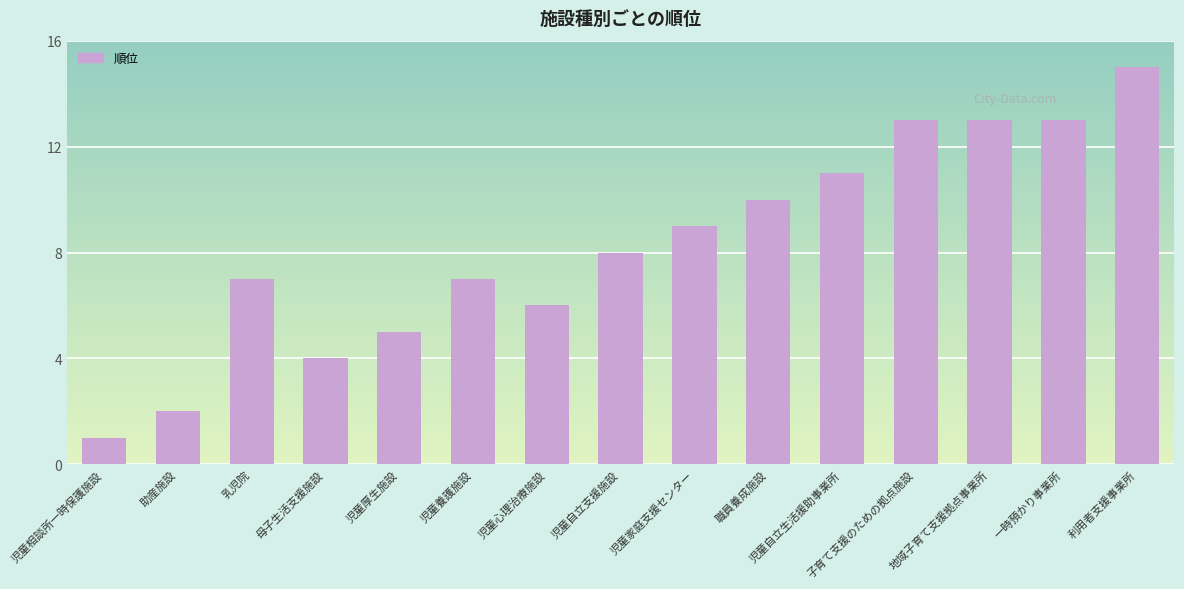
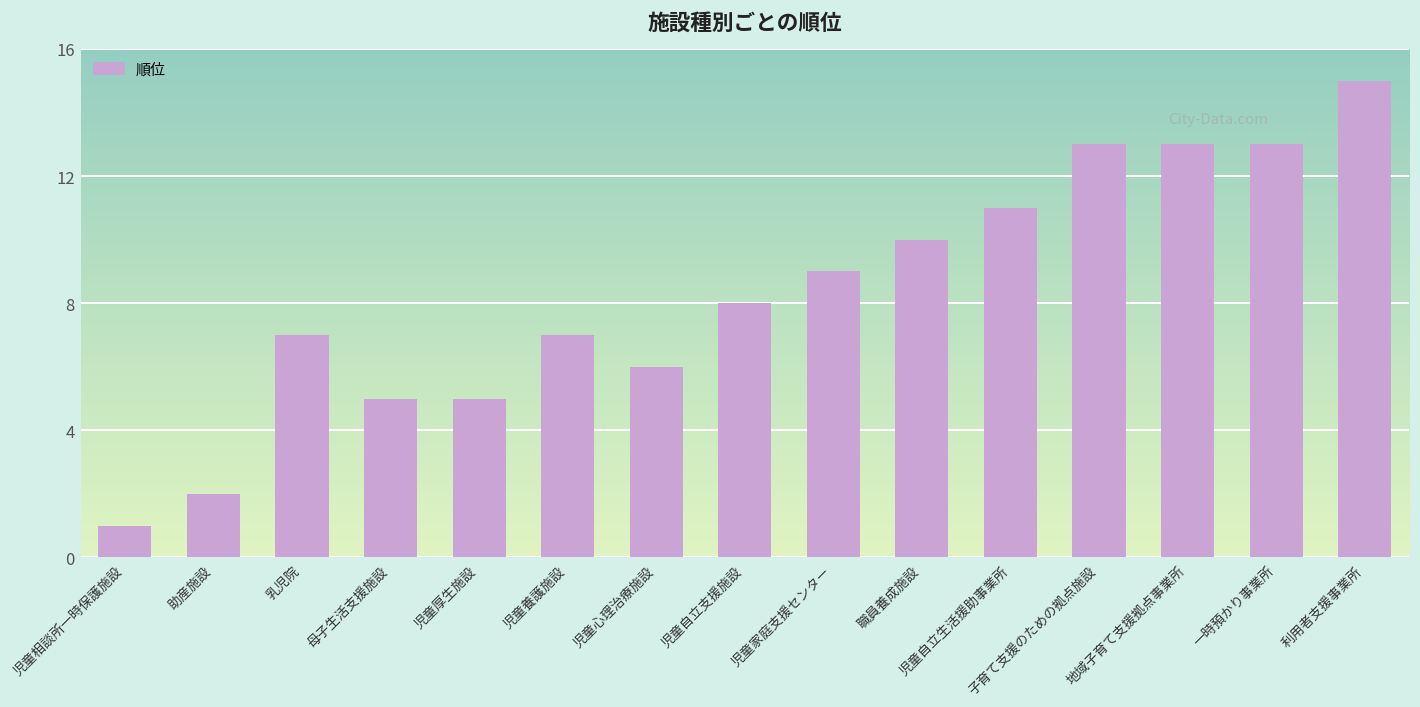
  {
    "児童相談所一時保護施設": 1,
    "助産施設": 2,
    "乳児院": 7,
-   "母子生活支援施設": 4,
+   "母子生活支援施設": 5,
    "児童厚生施設": 5,
    "児童養護施設": 7,
    "児童心理治療施設": 6,
    "児童自立支援施設": 8,
    "児童家庭支援センター": 9,
    "職員養成施設": 10,
    "児童自立生活援助事業所": 11,
    "子育て支援のための拠点施設": 13,
    "地域子育て支援拠点事業所": 13,
    "一時預かり事業所": 13,
    "利用者支援事業所": 15
  }
